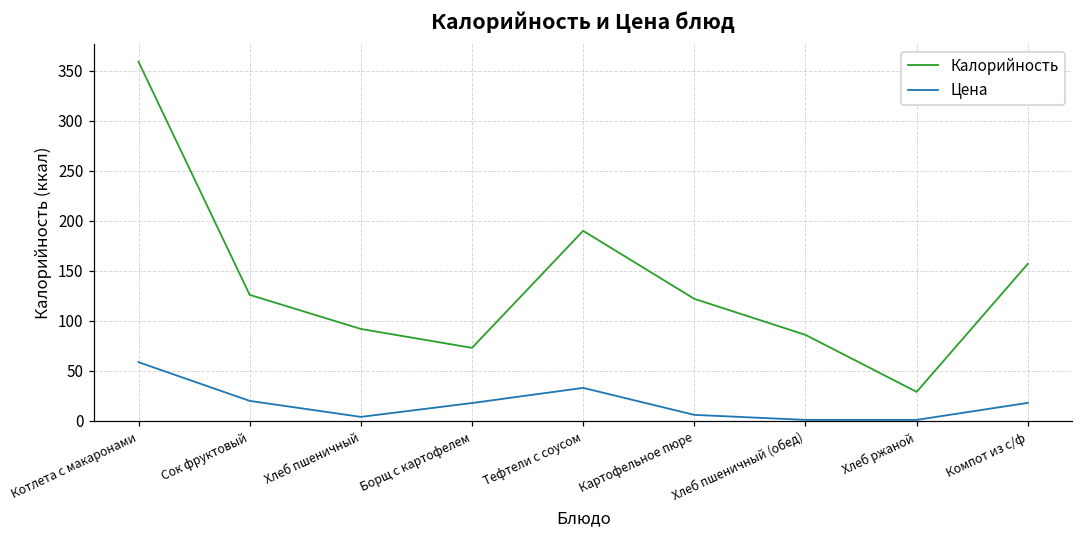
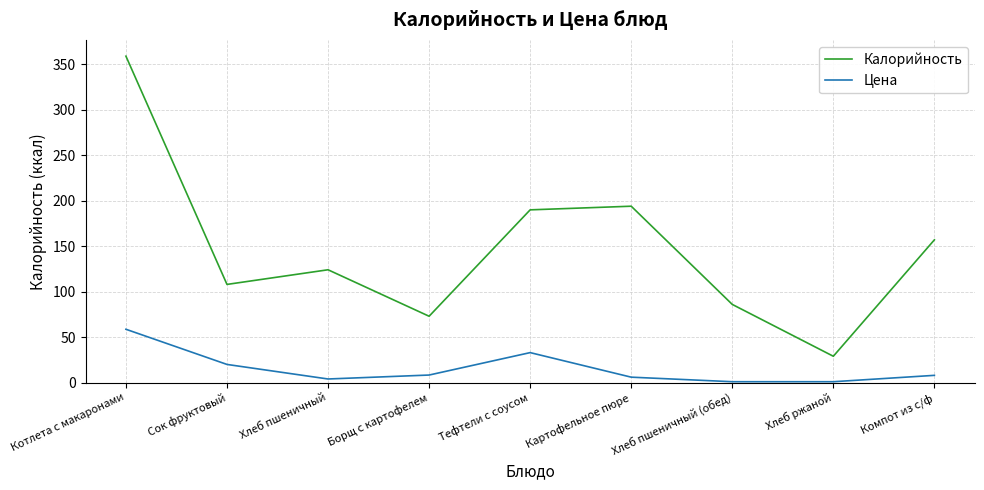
  {
    "Калорийность": {
      "Котлета с макаронами": 360,
-     "Сок фруктовый": 130,
-     "Хлеб пшеничный": 90,
+     "Сок фруктовый": 110,
+     "Хлеб пшеничный": 120,
      "Борщ с картофелем": 70,
      "Тефтели с соусом": 190,
-     "Картофельное пюре": 120,
+     "Картофельное пюре": 190,
      "Хлеб пшеничный (обед)": 90,
      "Хлеб ржаной": 30,
      "Компот из с/ф": 160
    },
    "Цена": {
      "Котлета с макаронами": 60,
      "Сок фруктовый": 20,
      "Хлеб пшеничный": 0,
-     "Борщ с картофелем": 20,
+     "Борщ с картофелем": 10,
      "Тефтели с соусом": 30,
      "Картофельное пюре": 10,
      "Хлеб пшеничный (обед)": 0,
      "Хлеб ржаной": 0,
-     "Компот из с/ф": 20
+     "Компот из с/ф": 10
    }
  }
